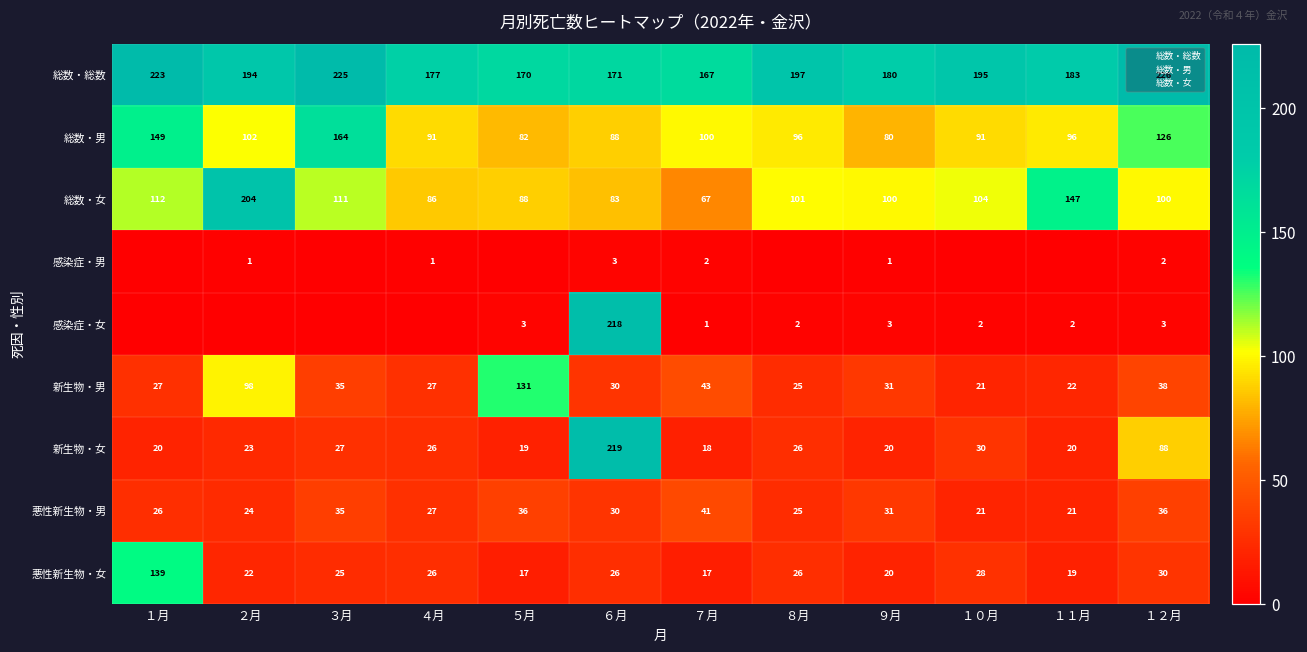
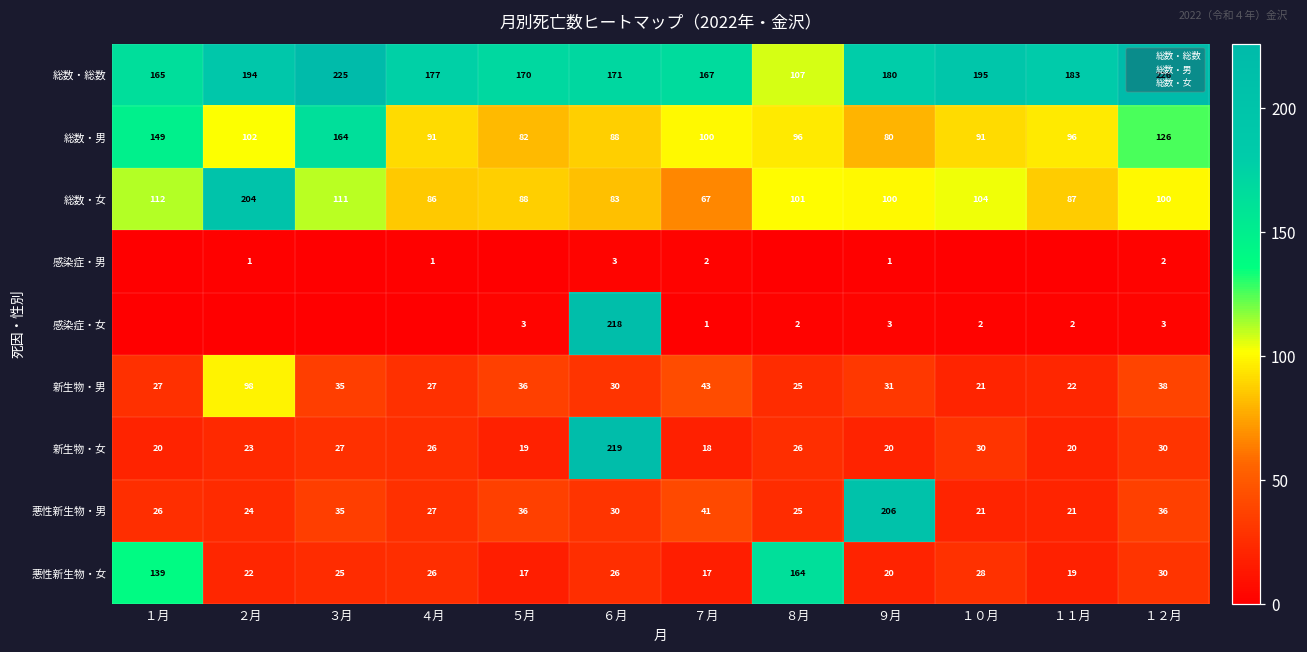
  {
    "総数・総数": {
-     "１月": 223,
+     "１月": 165,
      "２月": 194,
      "３月": 225,
      "４月": 177,
      "５月": 170,
      "６月": 171,
      "７月": 167,
-     "８月": 197,
+     "８月": 107,
      "９月": 180,
      "１０月": 195,
      "１１月": 183
    },
    "総数・男": {
      "１月": 149,
      "２月": 102,
      "３月": 164,
      "４月": 91,
      "５月": 82,
      "６月": 88,
      "７月": 100,
      "８月": 96,
      "９月": 80,
      "１０月": 91,
      "１１月": 96,
      "１２月": 126
    },
    "総数・女": {
      "１月": 112,
      "２月": 204,
      "３月": 111,
      "４月": 86,
      "５月": 88,
      "６月": 83,
      "７月": 67,
      "８月": 101,
      "９月": 100,
      "１０月": 104,
-     "１１月": 147,
+     "１１月": 87,
      "１２月": 100
    },
    "感染症・男": {
      "２月": 1,
      "４月": 1,
      "６月": 3,
      "７月": 2,
      "９月": 1,
      "１２月": 2
    },
    "感染症・女": {
      "５月": 3,
      "６月": 218,
      "７月": 1,
      "８月": 2,
      "９月": 3,
      "１０月": 2,
      "１１月": 2,
      "１２月": 3
    },
    "新生物・男": {
      "１月": 27,
      "２月": 98,
      "３月": 35,
      "４月": 27,
-     "５月": 131,
+     "５月": 36,
      "６月": 30,
      "７月": 43,
      "８月": 25,
      "９月": 31,
      "１０月": 21,
      "１１月": 22,
      "１２月": 38
    },
    "新生物・女": {
      "１月": 20,
      "２月": 23,
      "３月": 27,
      "４月": 26,
      "５月": 19,
      "６月": 219,
      "７月": 18,
      "８月": 26,
      "９月": 20,
      "１０月": 30,
      "１１月": 20,
-     "１２月": 88
+     "１２月": 30
    },
    "悪性新生物・男": {
      "１月": 26,
      "２月": 24,
      "３月": 35,
      "４月": 27,
      "５月": 36,
      "６月": 30,
      "７月": 41,
      "８月": 25,
-     "９月": 31,
+     "９月": 206,
      "１０月": 21,
      "１１月": 21,
      "１２月": 36
    },
    "悪性新生物・女": {
      "１月": 139,
      "２月": 22,
      "３月": 25,
      "４月": 26,
      "５月": 17,
      "６月": 26,
      "７月": 17,
-     "８月": 26,
+     "８月": 164,
      "９月": 20,
      "１０月": 28,
      "１１月": 19,
      "１２月": 30
    }
  }
